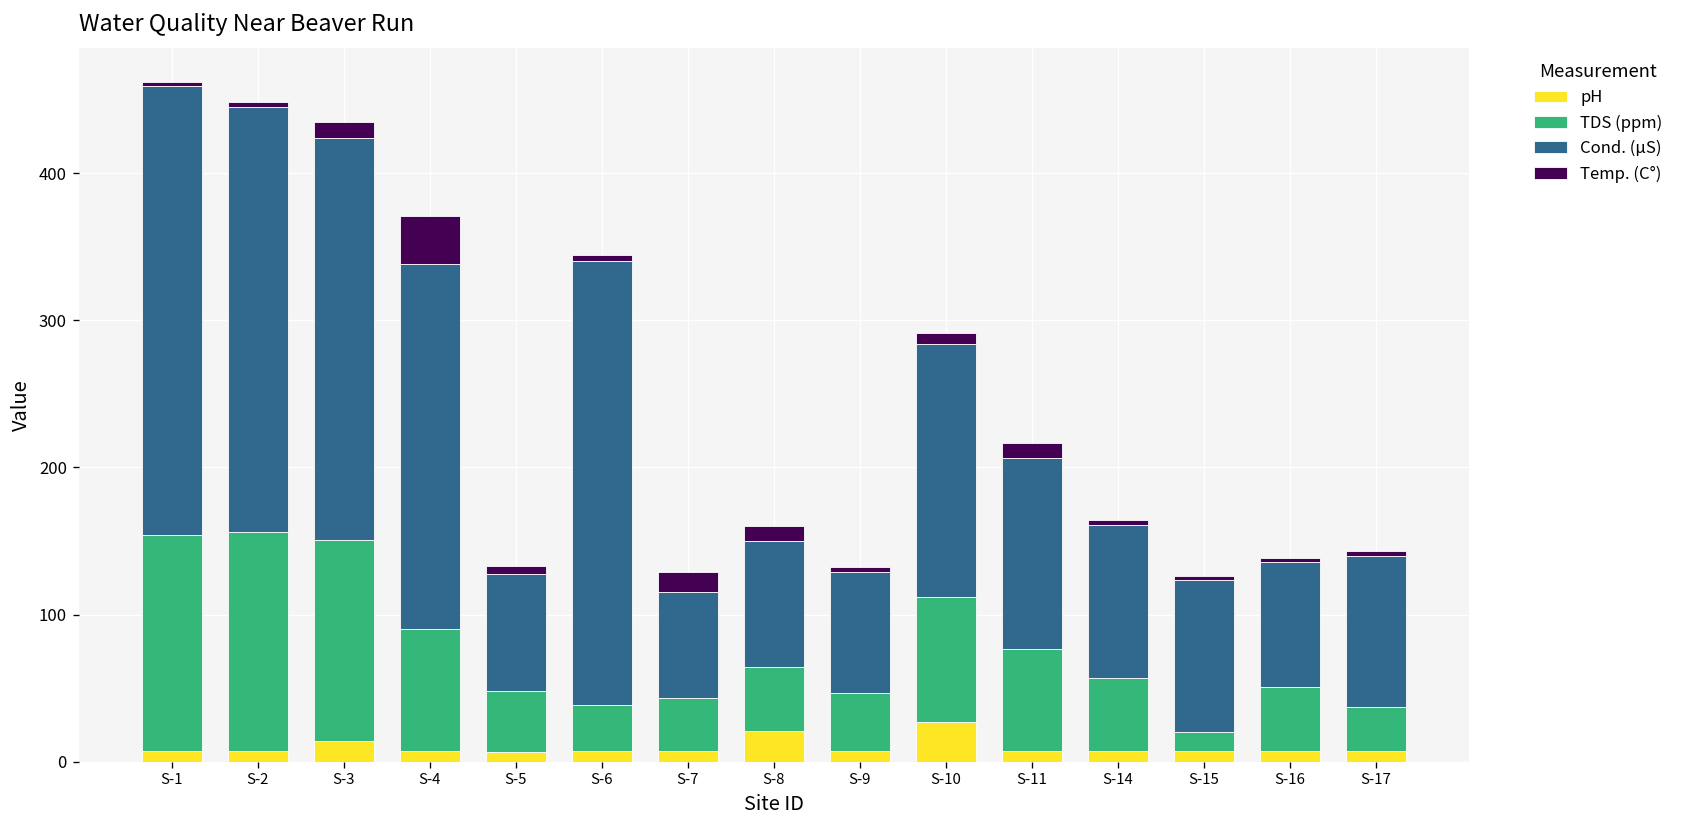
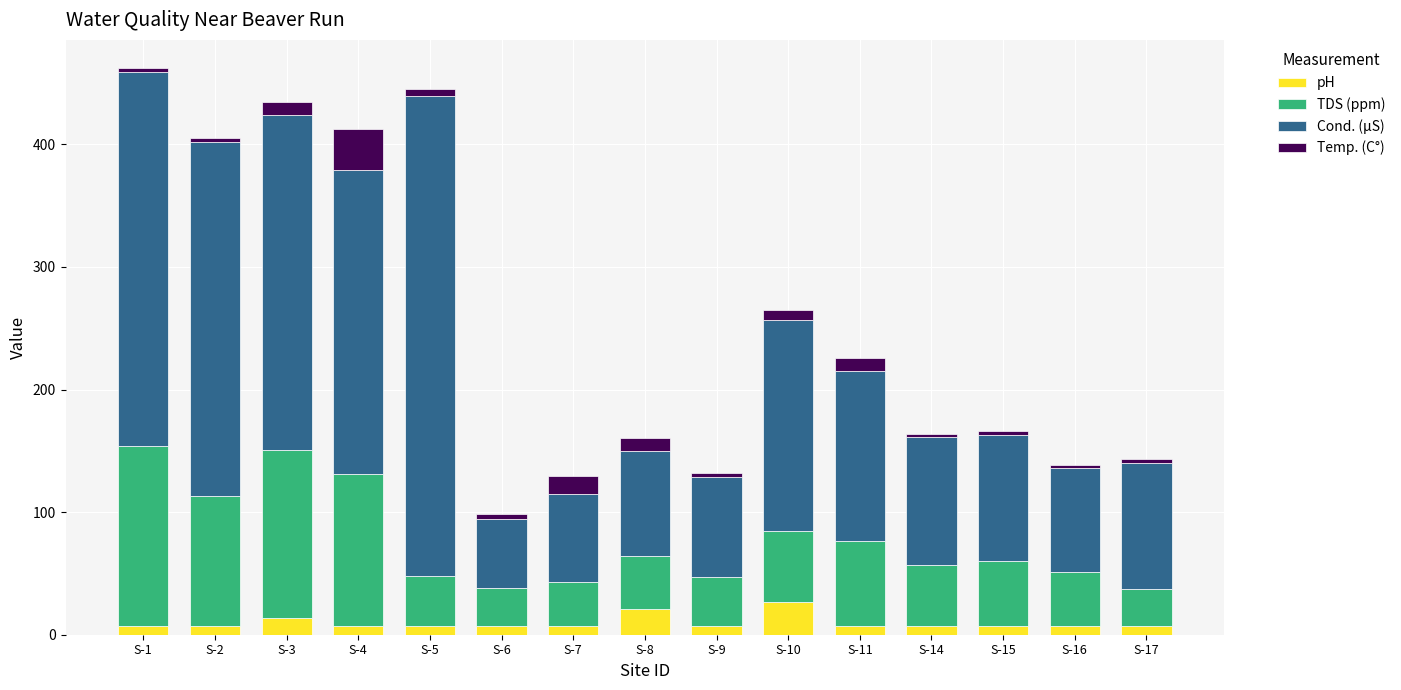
  {
    "pH": {
      "S-1": 7,
      "S-2": 7,
      "S-3": 14,
      "S-4": 7,
      "S-5": 7,
      "S-6": 7,
      "S-7": 7,
      "S-8": 21,
      "S-9": 7,
      "S-10": 27,
      "S-11": 7,
      "S-14": 7,
      "S-15": 7,
      "S-16": 7,
      "S-17": 7
    },
    "TDS (ppm)": {
      "S-1": 147,
-     "S-2": 149,
+     "S-2": 106,
      "S-3": 137,
-     "S-4": 83,
+     "S-4": 124,
      "S-5": 41,
      "S-6": 31,
      "S-7": 36,
      "S-8": 43,
      "S-9": 40,
-     "S-10": 85,
+     "S-10": 58,
      "S-11": 69,
      "S-14": 50,
-     "S-15": 13,
+     "S-15": 53,
      "S-16": 44,
      "S-17": 30
    },
    "Cond. (µS)": {
      "S-1": 305,
      "S-2": 289,
      "S-3": 273,
      "S-4": 248,
-     "S-5": 80,
-     "S-6": 302,
+     "S-5": 392,
+     "S-6": 56,
      "S-7": 72,
      "S-8": 86,
      "S-9": 82,
      "S-10": 172,
-     "S-11": 130,
+     "S-11": 139,
      "S-14": 104,
      "S-15": 103,
      "S-16": 85,
      "S-17": 103
    },
    "Temp. (C°)": {
      "S-1": 3,
      "S-2": 3,
      "S-3": 11,
      "S-4": 33,
      "S-5": 5,
      "S-6": 4,
      "S-7": 14,
      "S-8": 11,
      "S-9": 3,
      "S-10": 8,
      "S-11": 10,
      "S-14": 3,
      "S-15": 3,
      "S-16": 3,
      "S-17": 3
    }
  }
